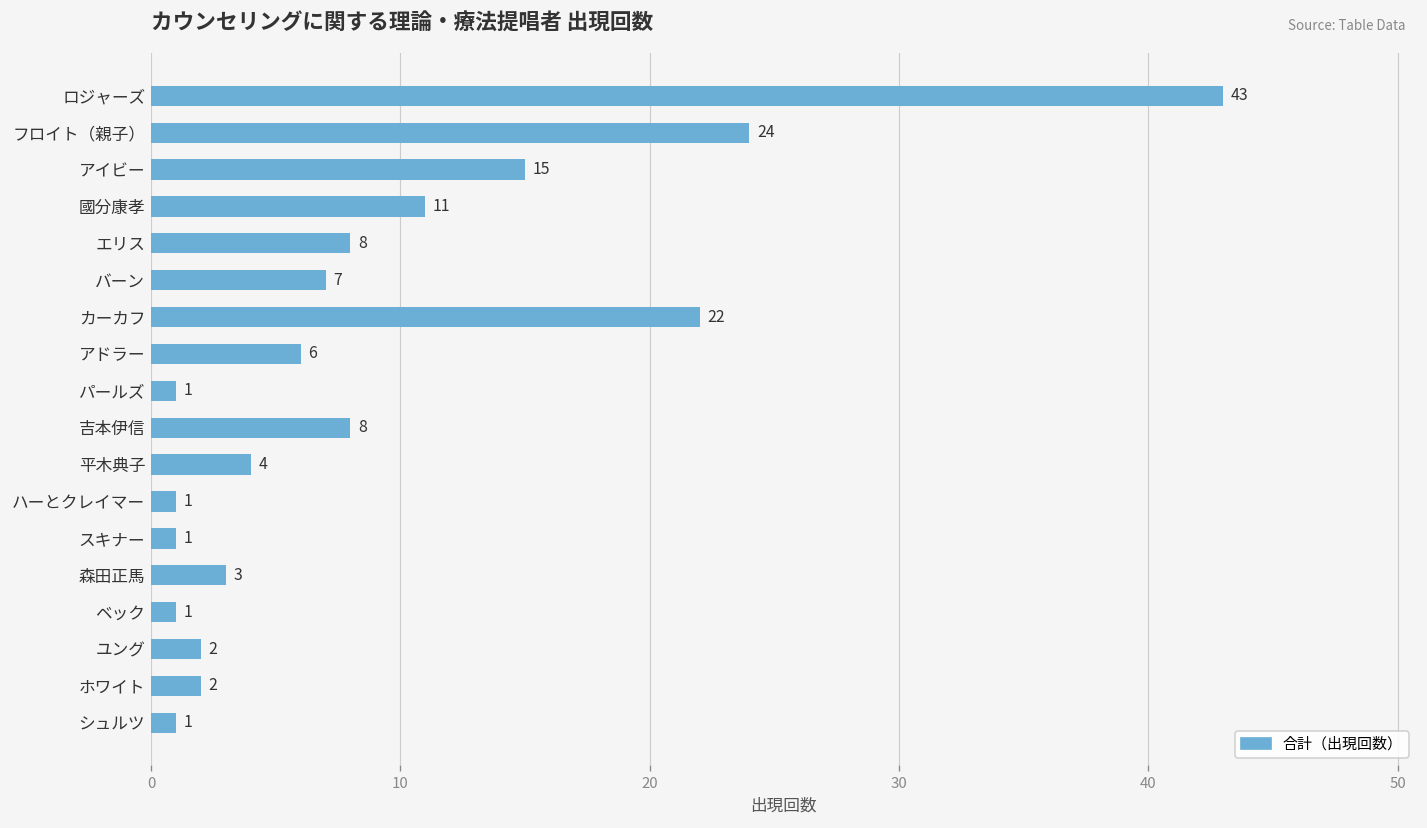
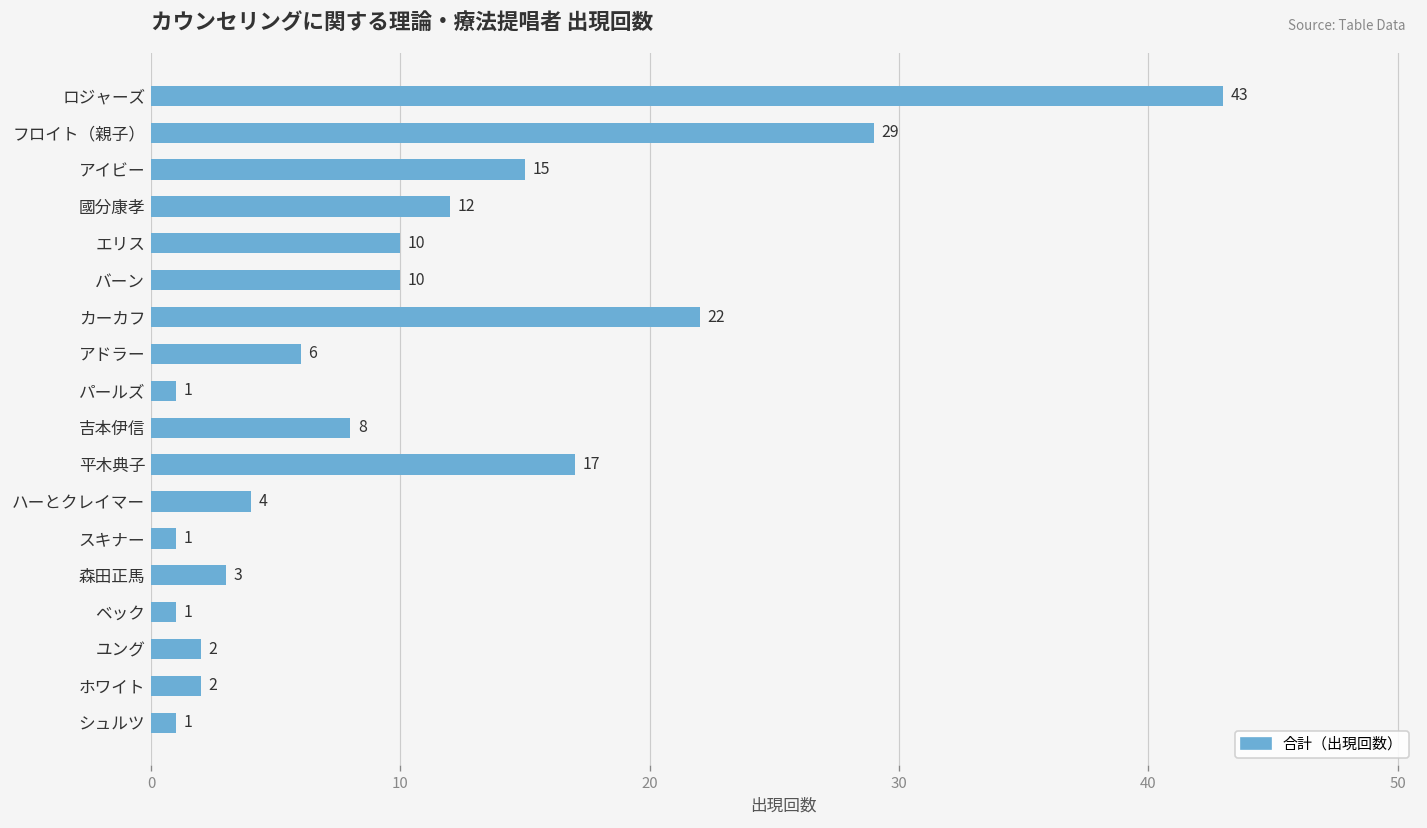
  {
    "ロジャーズ": 43,
-   "フロイト（親子）": 24,
+   "フロイト（親子）": 29,
    "アイビー": 15,
-   "國分康孝": 11,
-   "エリス": 8,
-   "バーン": 7,
+   "國分康孝": 12,
+   "エリス": 10,
+   "バーン": 10,
    "カーカフ": 22,
    "アドラー": 6,
    "パールズ": 1,
    "吉本伊信": 8,
-   "平木典子": 4,
-   "ハーとクレイマー": 1,
+   "平木典子": 17,
+   "ハーとクレイマー": 4,
    "スキナー": 1,
    "森田正馬": 3,
    "ベック": 1,
    "ユング": 2,
    "ホワイト": 2,
    "シュルツ": 1
  }
